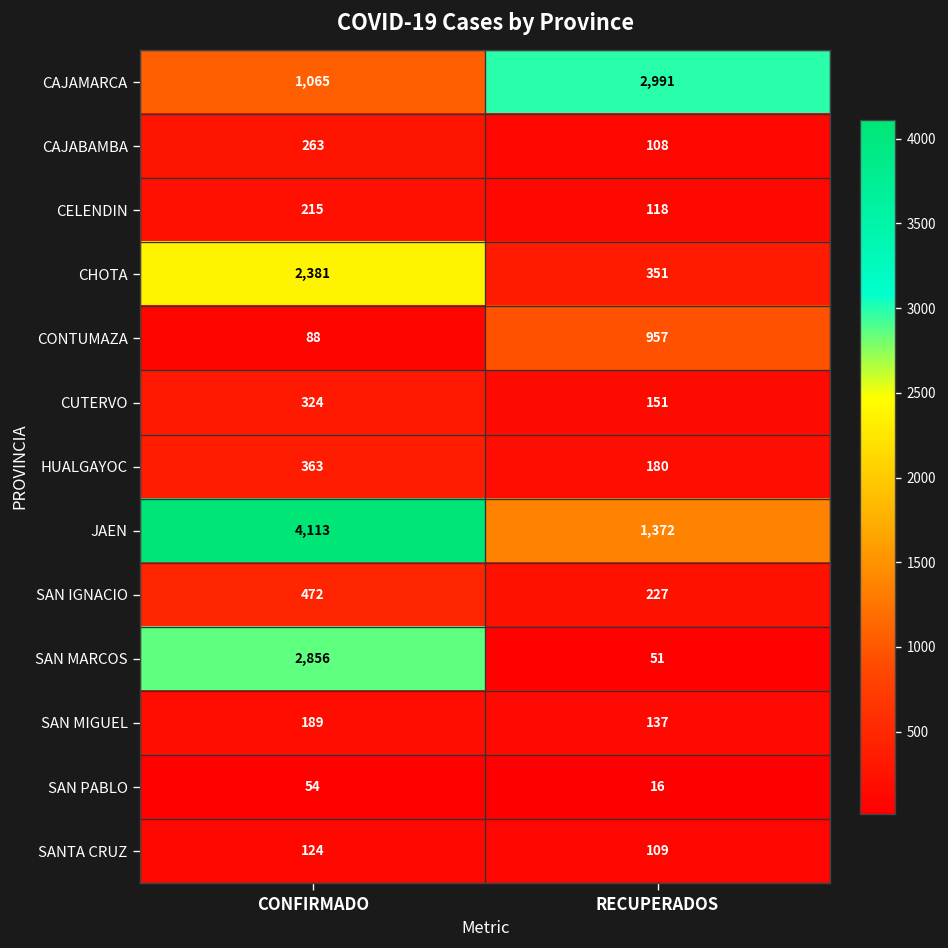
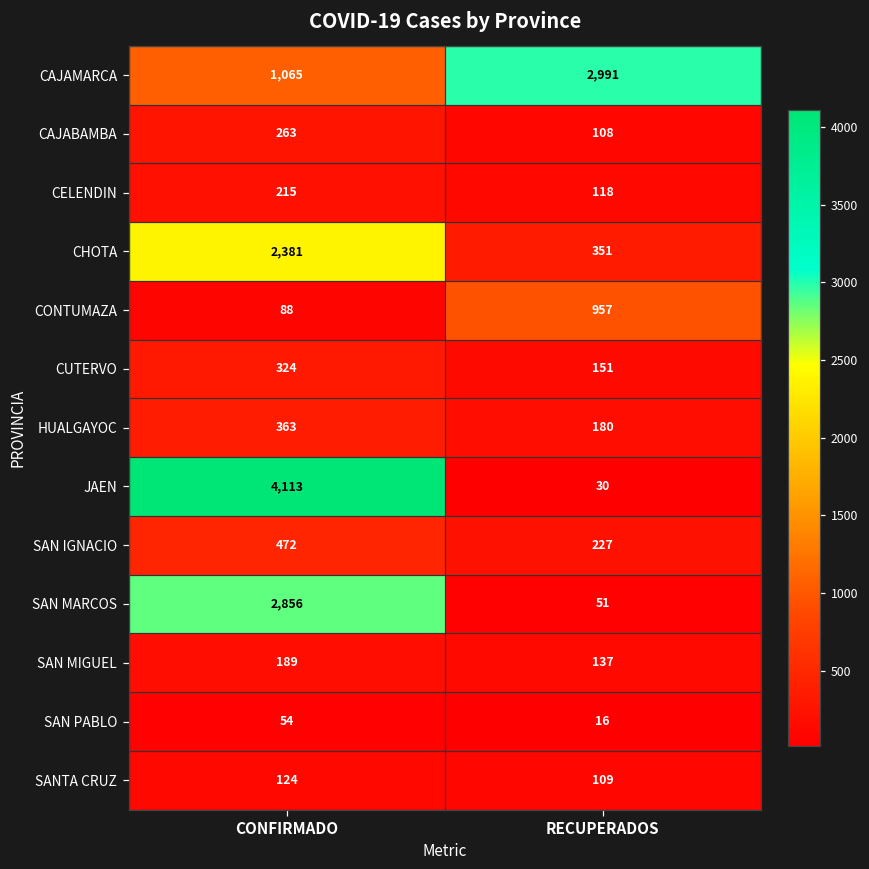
  {
    "CAJAMARCA": {
      "CONFIRMADO": "1,065",
      "RECUPERADOS": "2,991"
    },
    "CAJABAMBA": {
      "CONFIRMADO": "263",
      "RECUPERADOS": "108"
    },
    "CELENDIN": {
      "CONFIRMADO": "215",
      "RECUPERADOS": "118"
    },
    "CHOTA": {
      "CONFIRMADO": "2,381",
      "RECUPERADOS": "351"
    },
    "CONTUMAZA": {
      "CONFIRMADO": "88",
      "RECUPERADOS": "957"
    },
    "CUTERVO": {
      "CONFIRMADO": "324",
      "RECUPERADOS": "151"
    },
    "HUALGAYOC": {
      "CONFIRMADO": "363",
      "RECUPERADOS": "180"
    },
    "JAEN": {
      "CONFIRMADO": "4,113",
-     "RECUPERADOS": "1,372"
+     "RECUPERADOS": "30"
    },
    "SAN IGNACIO": {
      "CONFIRMADO": "472",
      "RECUPERADOS": "227"
    },
    "SAN MARCOS": {
      "CONFIRMADO": "2,856",
      "RECUPERADOS": "51"
    },
    "SAN MIGUEL": {
      "CONFIRMADO": "189",
      "RECUPERADOS": "137"
    },
    "SAN PABLO": {
      "CONFIRMADO": "54",
      "RECUPERADOS": "16"
    },
    "SANTA CRUZ": {
      "CONFIRMADO": "124",
      "RECUPERADOS": "109"
    }
  }
